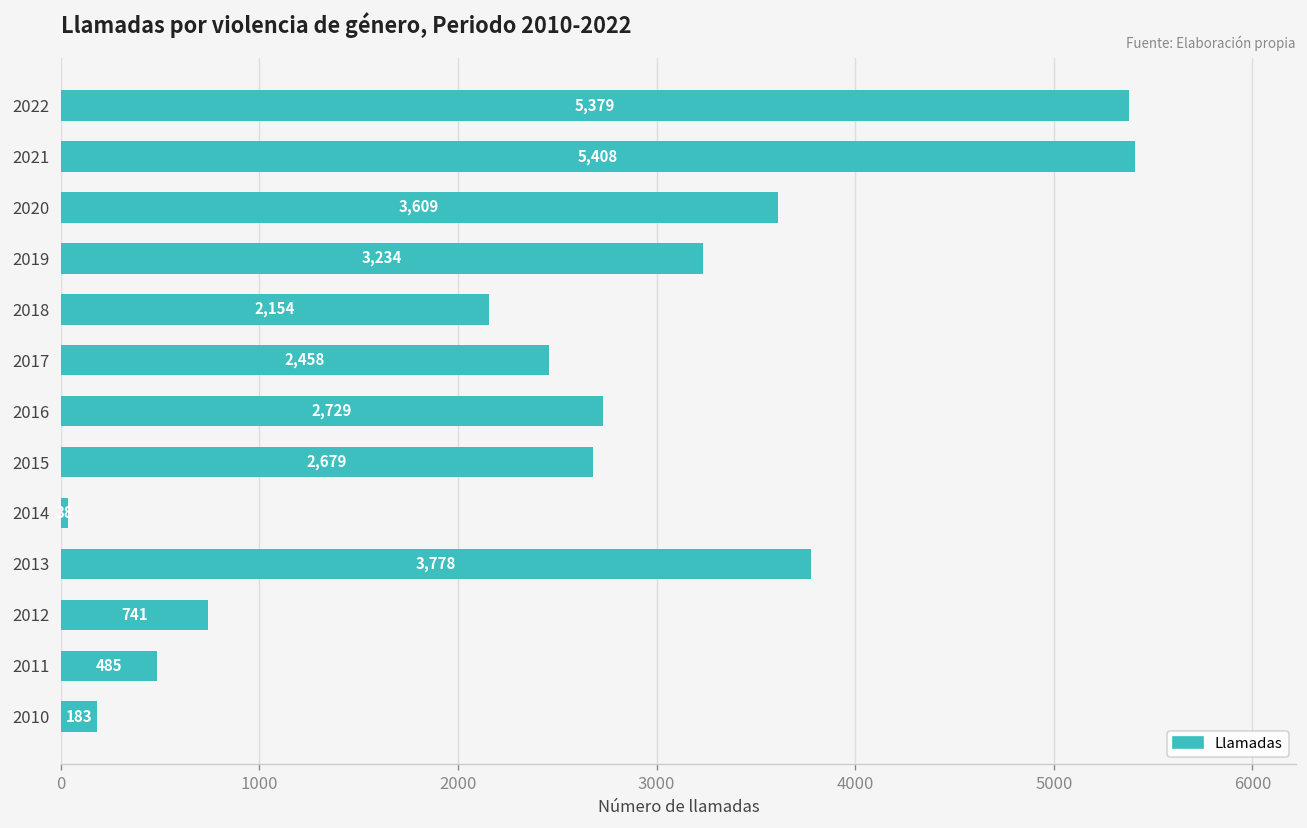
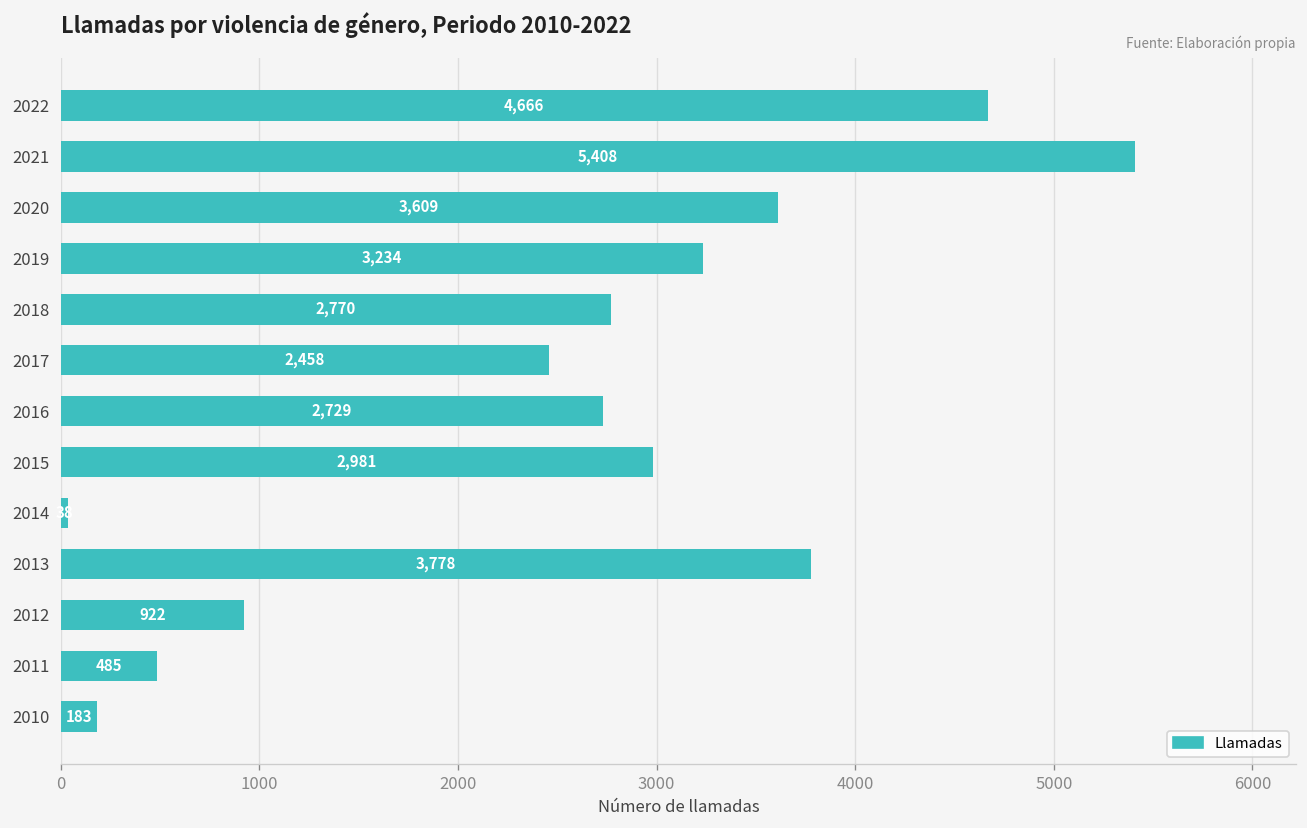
  {
-   "2022": "5,379",
+   "2022": "4,666",
    "2021": "5,408",
    "2020": "3,609",
    "2019": "3,234",
-   "2018": "2,154",
+   "2018": "2,770",
    "2017": "2,458",
    "2016": "2,729",
-   "2015": "2,679",
+   "2015": "2,981",
    "2013": "3,778",
-   "2012": "741",
+   "2012": "922",
    "2011": "485",
    "2010": "183"
  }
